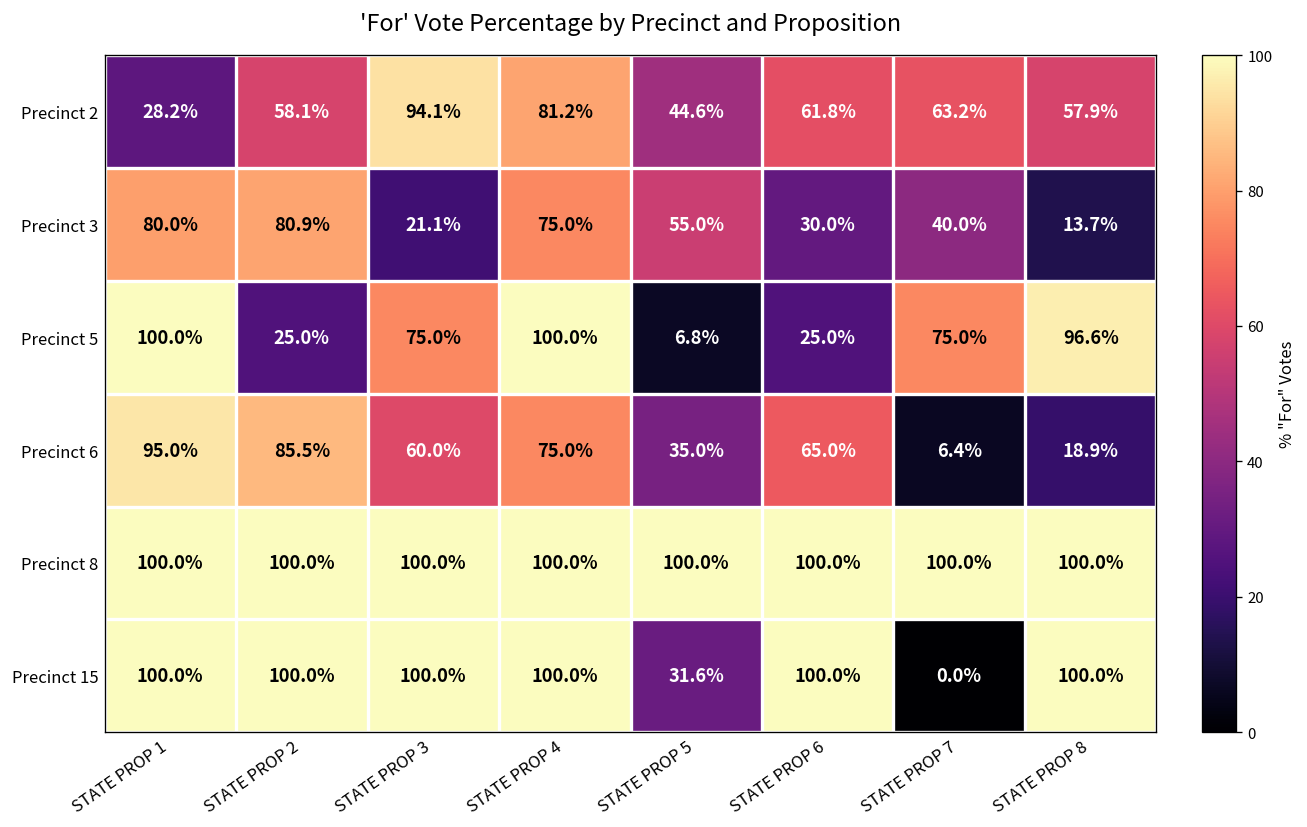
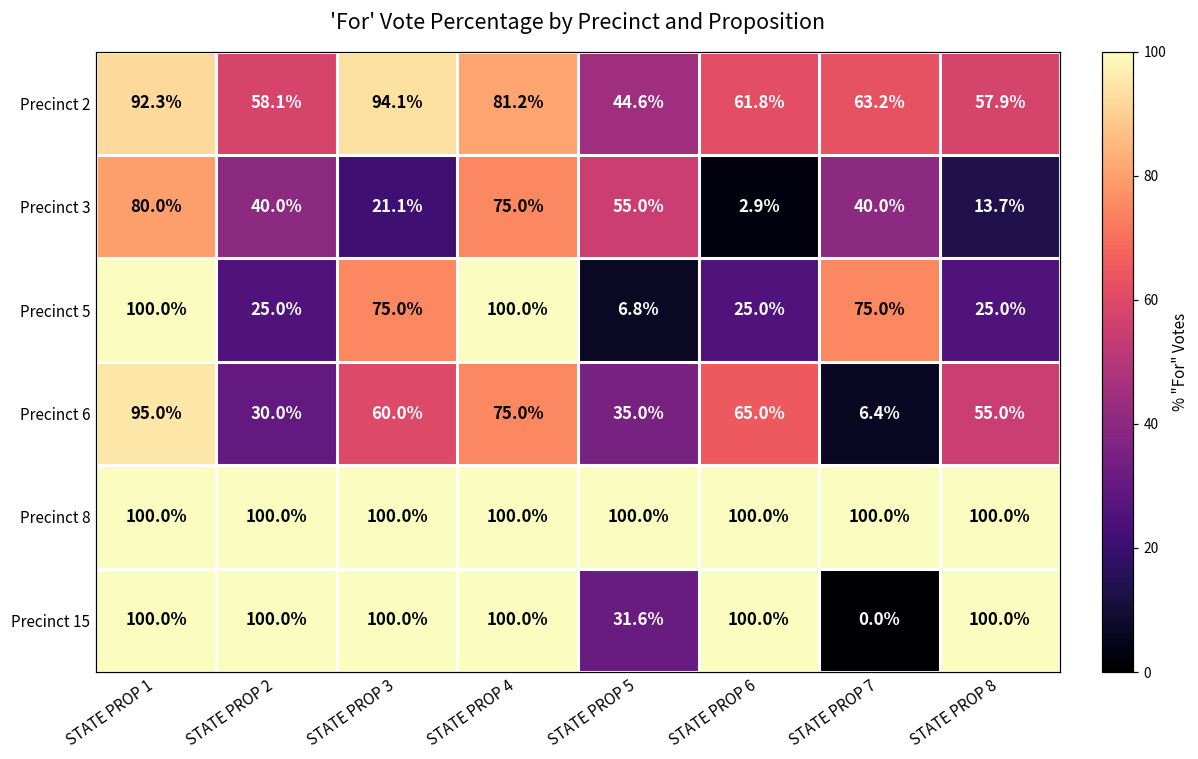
  {
    "Precinct 2": {
-     "STATE PROP 1": "28.2%",
+     "STATE PROP 1": "92.3%",
      "STATE PROP 2": "58.1%",
      "STATE PROP 3": "94.1%",
      "STATE PROP 4": "81.2%",
      "STATE PROP 5": "44.6%",
      "STATE PROP 6": "61.8%",
      "STATE PROP 7": "63.2%",
      "STATE PROP 8": "57.9%"
    },
    "Precinct 3": {
      "STATE PROP 1": "80.0%",
-     "STATE PROP 2": "80.9%",
+     "STATE PROP 2": "40.0%",
      "STATE PROP 3": "21.1%",
      "STATE PROP 4": "75.0%",
      "STATE PROP 5": "55.0%",
-     "STATE PROP 6": "30.0%",
+     "STATE PROP 6": "2.9%",
      "STATE PROP 7": "40.0%",
      "STATE PROP 8": "13.7%"
    },
    "Precinct 5": {
      "STATE PROP 1": "100.0%",
      "STATE PROP 2": "25.0%",
      "STATE PROP 3": "75.0%",
      "STATE PROP 4": "100.0%",
      "STATE PROP 5": "6.8%",
      "STATE PROP 6": "25.0%",
      "STATE PROP 7": "75.0%",
-     "STATE PROP 8": "96.6%"
+     "STATE PROP 8": "25.0%"
    },
    "Precinct 6": {
      "STATE PROP 1": "95.0%",
-     "STATE PROP 2": "85.5%",
+     "STATE PROP 2": "30.0%",
      "STATE PROP 3": "60.0%",
      "STATE PROP 4": "75.0%",
      "STATE PROP 5": "35.0%",
      "STATE PROP 6": "65.0%",
      "STATE PROP 7": "6.4%",
-     "STATE PROP 8": "18.9%"
+     "STATE PROP 8": "55.0%"
    },
    "Precinct 8": {
      "STATE PROP 1": "100.0%",
      "STATE PROP 2": "100.0%",
      "STATE PROP 3": "100.0%",
      "STATE PROP 4": "100.0%",
      "STATE PROP 5": "100.0%",
      "STATE PROP 6": "100.0%",
      "STATE PROP 7": "100.0%",
      "STATE PROP 8": "100.0%"
    },
    "Precinct 15": {
      "STATE PROP 1": "100.0%",
      "STATE PROP 2": "100.0%",
      "STATE PROP 3": "100.0%",
      "STATE PROP 4": "100.0%",
      "STATE PROP 5": "31.6%",
      "STATE PROP 6": "100.0%",
      "STATE PROP 7": "0.0%",
      "STATE PROP 8": "100.0%"
    }
  }
